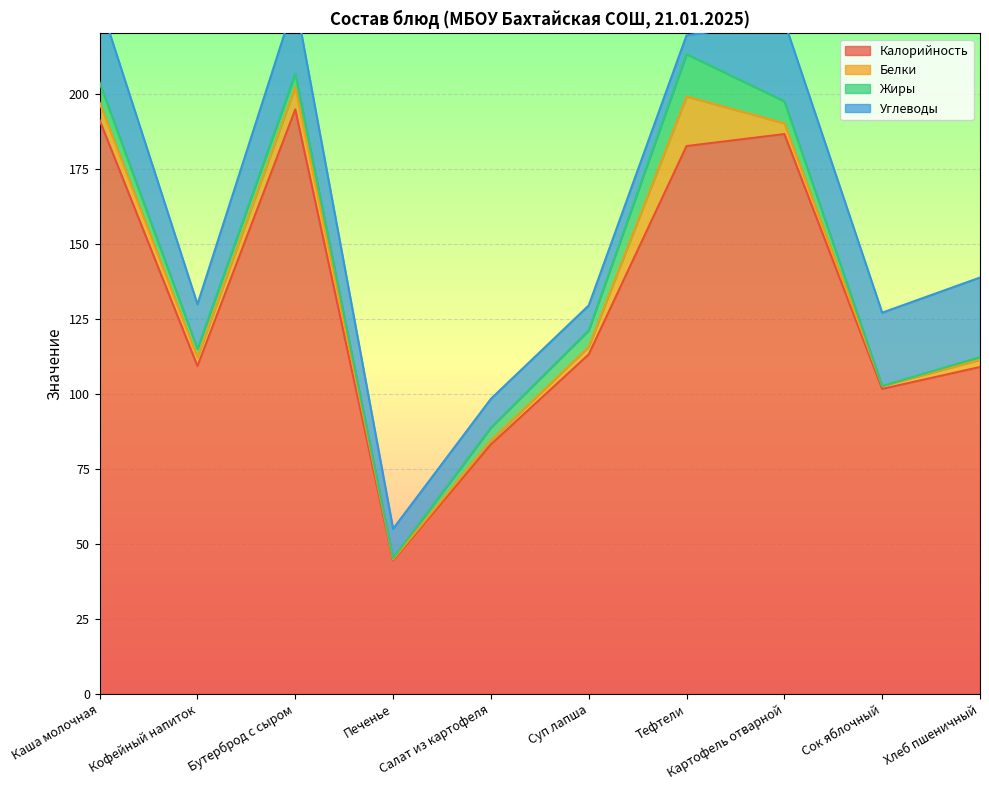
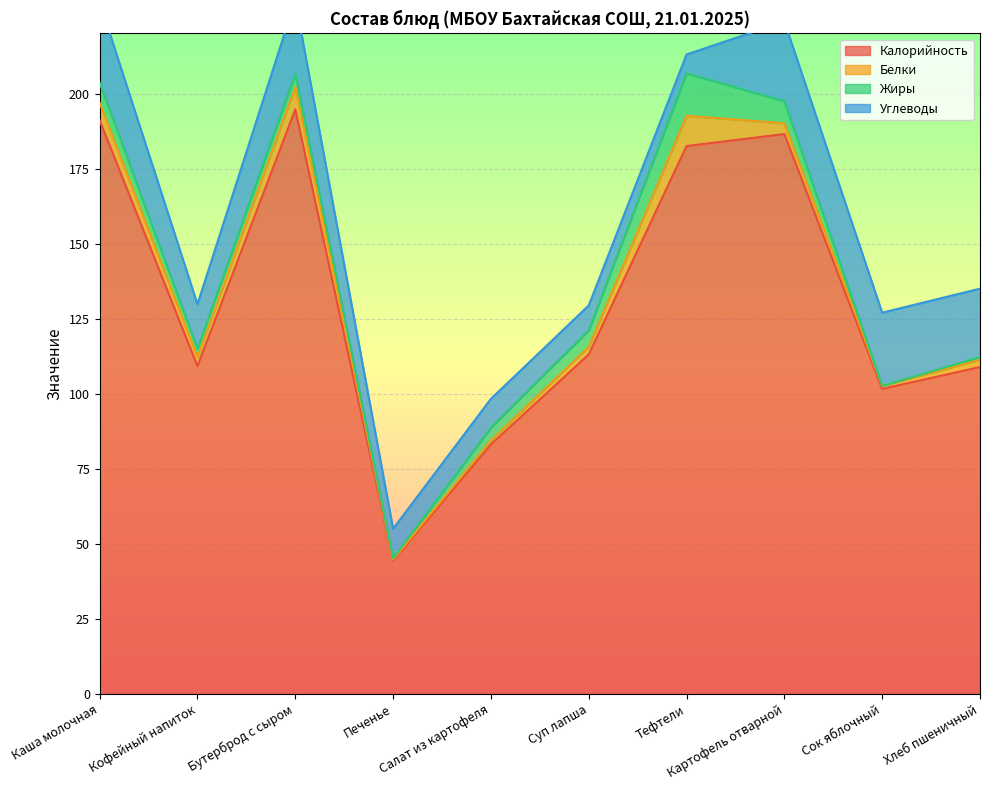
  {
    "Калорийность": {
      "Каша молочная": 191,
      "Кофейный напиток": 109,
      "Бутерброд с сыром": 195,
      "Салат из картофеля": 83,
      "Суп лапша": 113,
      "Тефтели": 183,
      "Картофель отварной": 187,
      "Сок яблочный": 102,
      "Хлеб пшеничный": 109
    },
    "Белки": {
      "Каша молочная": 6,
      "Кофейный напиток": 3,
      "Бутерброд с сыром": 8,
      "Салат из картофеля": 1,
      "Суп лапша": 3,
-     "Тефтели": 17,
+     "Тефтели": 10,
      "Картофель отварной": 4,
      "Хлеб пшеничный": 2
    },
    "Жиры": {
      "Каша молочная": 7,
      "Кофейный напиток": 3,
      "Бутерброд с сыром": 4,
      "Салат из картофеля": 4,
      "Суп лапша": 6,
      "Тефтели": 14,
      "Картофель отварной": 7,
      "Хлеб пшеничный": 1
    },
    "Углеводы": {
      "Кофейный напиток": 15,
      "Печенье": 10,
      "Салат из картофеля": 10,
      "Суп лапша": 8,
      "Тефтели": 6,
      "Сок яблочный": 24,
-     "Хлеб пшеничный": 27
+     "Хлеб пшеничный": 23
    }
  }
